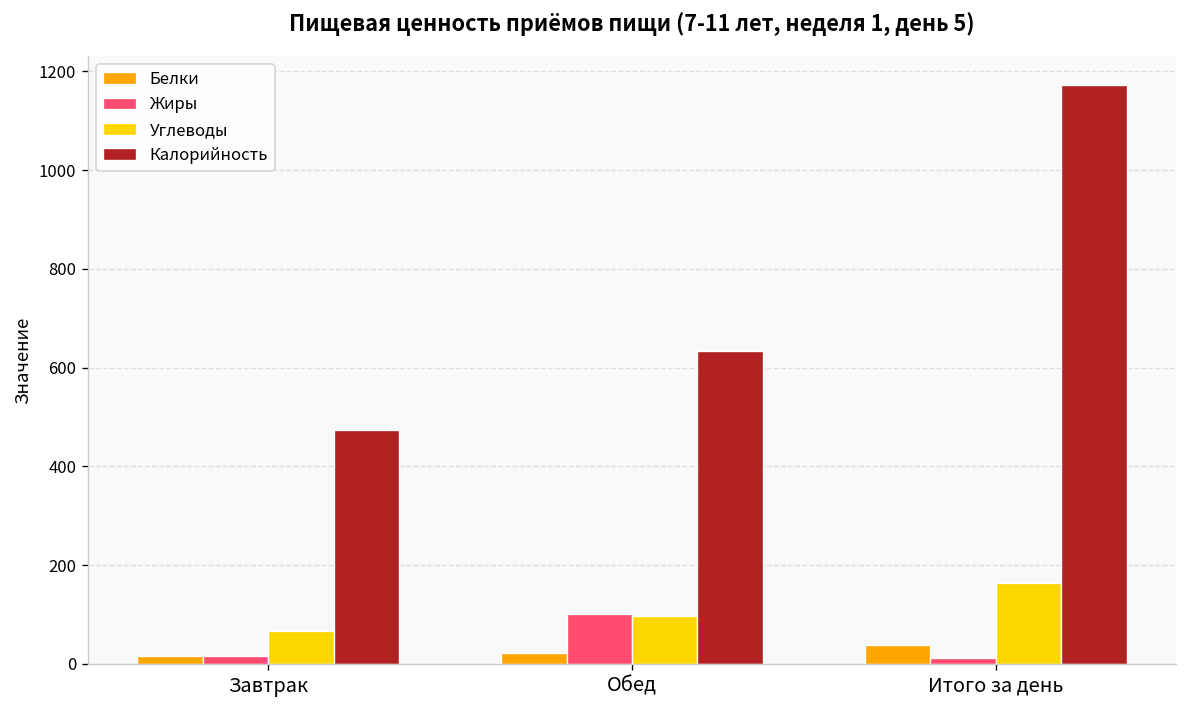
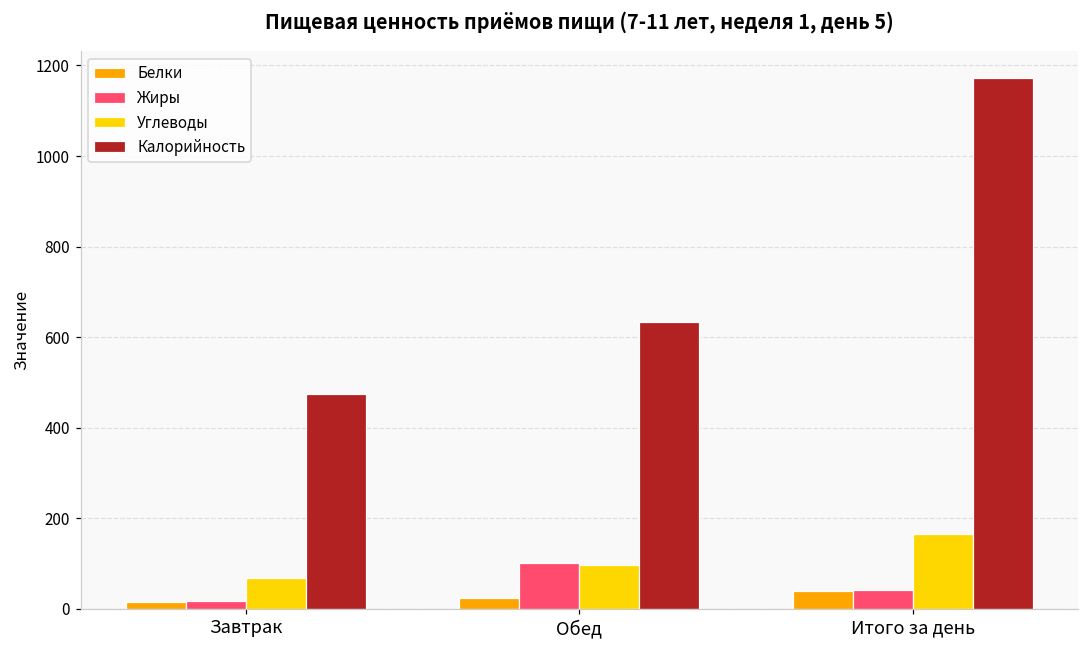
  {
    "Жиры": {
      "Завтрак": 20,
      "Обед": 100,
-     "Итого за день": 10
+     "Итого за день": 40
    },
    "Калорийность": {
      "Завтрак": 470,
      "Обед": 630,
      "Итого за день": 1170
    }
  }
